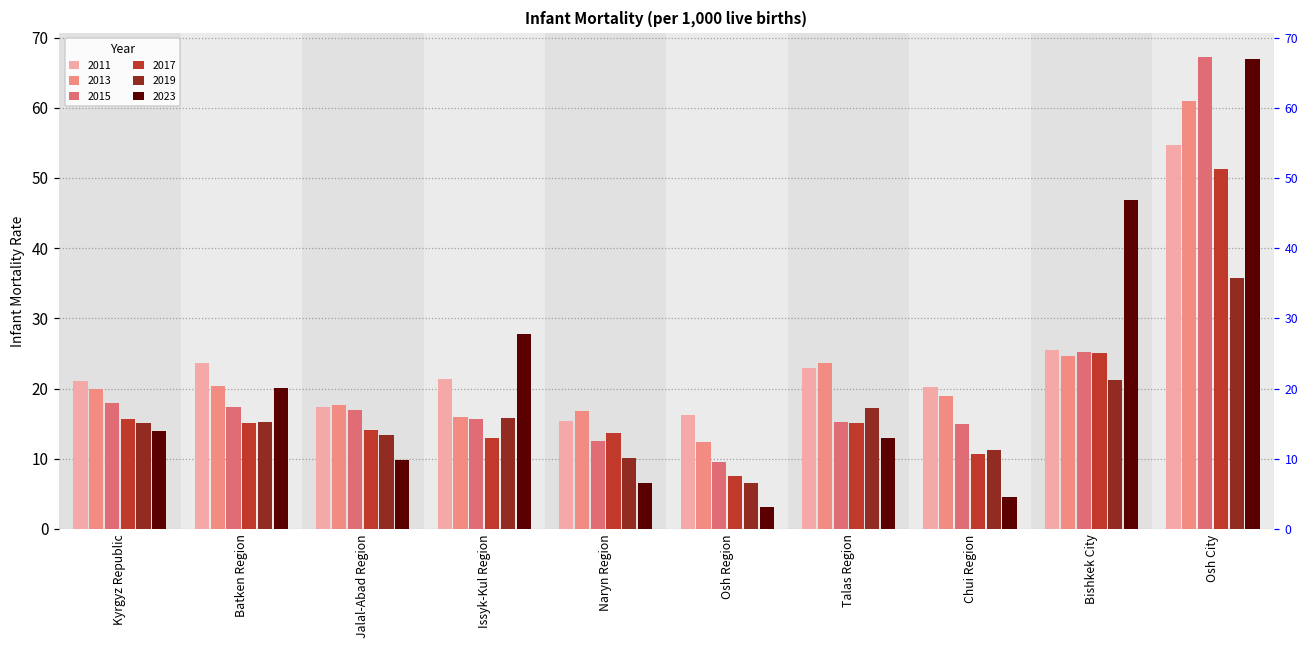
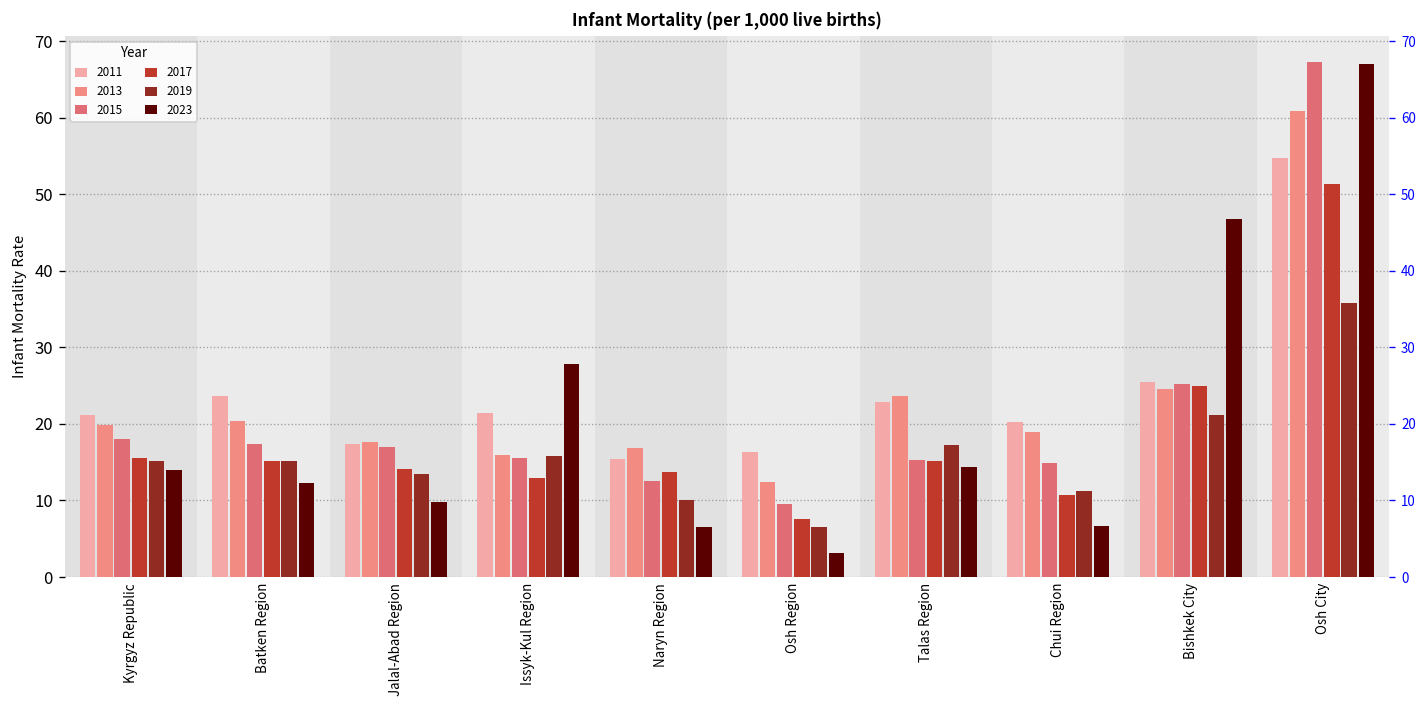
  {
    "2023": {
      "Kyrgyz Republic": 14,
-     "Batken Region": 20,
+     "Batken Region": 12,
      "Jalal-Abad Region": 10,
      "Issyk-Kul Region": 28,
      "Naryn Region": 7,
      "Osh Region": 3,
-     "Talas Region": 13,
-     "Chui Region": 5,
+     "Talas Region": 14,
+     "Chui Region": 7,
      "Bishkek City": 47,
      "Osh City": 67
    }
  }
